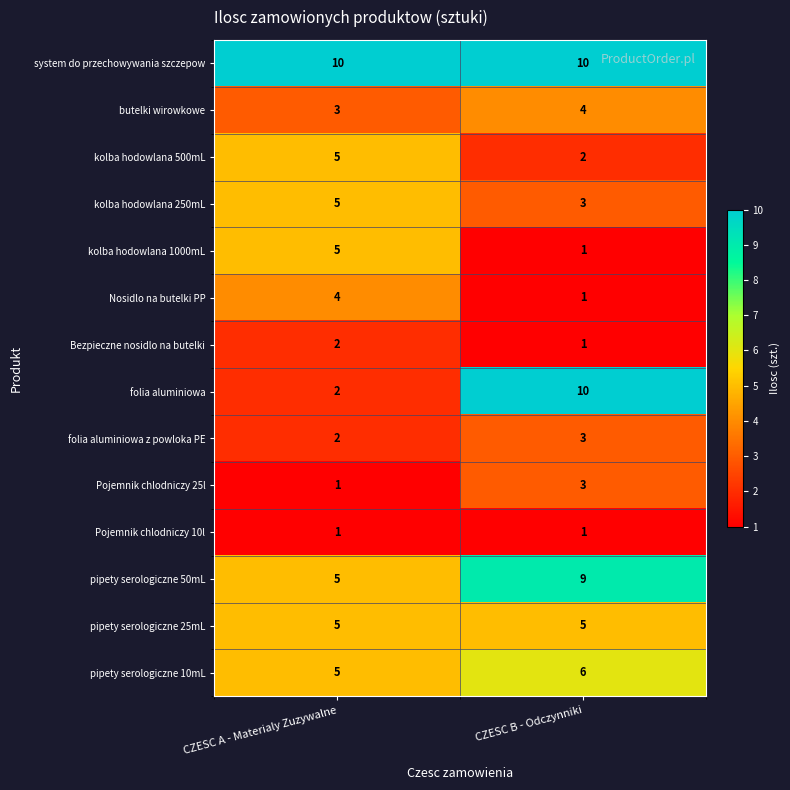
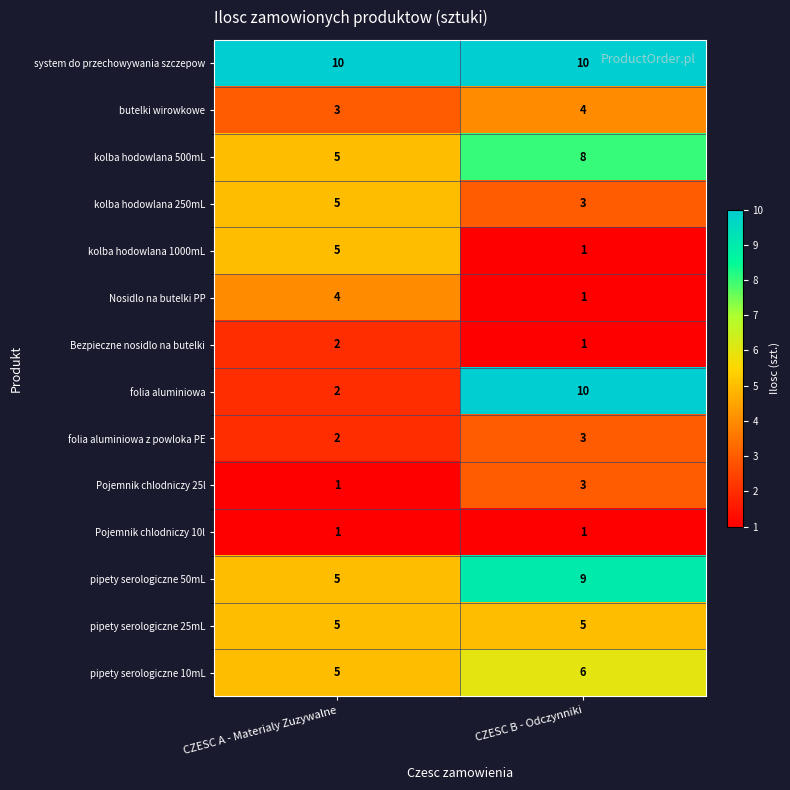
  {
    "system do przechowywania szczepow": {
      "CZESC A - Materialy Zuzywalne": 10
    },
    "butelki wirowkowe": {
      "CZESC A - Materialy Zuzywalne": 3,
      "CZESC B - Odczynniki": 4
    },
    "kolba hodowlana 500mL": {
      "CZESC A - Materialy Zuzywalne": 5,
-     "CZESC B - Odczynniki": 2
+     "CZESC B - Odczynniki": 8
    },
    "kolba hodowlana 250mL": {
      "CZESC A - Materialy Zuzywalne": 5,
      "CZESC B - Odczynniki": 3
    },
    "kolba hodowlana 1000mL": {
      "CZESC A - Materialy Zuzywalne": 5,
      "CZESC B - Odczynniki": 1
    },
    "Nosidlo na butelki PP": {
      "CZESC A - Materialy Zuzywalne": 4,
      "CZESC B - Odczynniki": 1
    },
    "Bezpieczne nosidlo na butelki": {
      "CZESC A - Materialy Zuzywalne": 2,
      "CZESC B - Odczynniki": 1
    },
    "folia aluminiowa": {
      "CZESC A - Materialy Zuzywalne": 2,
      "CZESC B - Odczynniki": 10
    },
    "folia aluminiowa z powloka PE": {
      "CZESC A - Materialy Zuzywalne": 2,
      "CZESC B - Odczynniki": 3
    },
    "Pojemnik chlodniczy 25l": {
      "CZESC A - Materialy Zuzywalne": 1,
      "CZESC B - Odczynniki": 3
    },
    "Pojemnik chlodniczy 10l": {
      "CZESC A - Materialy Zuzywalne": 1,
      "CZESC B - Odczynniki": 1
    },
    "pipety serologiczne 50mL": {
      "CZESC A - Materialy Zuzywalne": 5,
      "CZESC B - Odczynniki": 9
    },
    "pipety serologiczne 25mL": {
      "CZESC A - Materialy Zuzywalne": 5,
      "CZESC B - Odczynniki": 5
    },
    "pipety serologiczne 10mL": {
      "CZESC A - Materialy Zuzywalne": 5,
      "CZESC B - Odczynniki": 6
    }
  }
